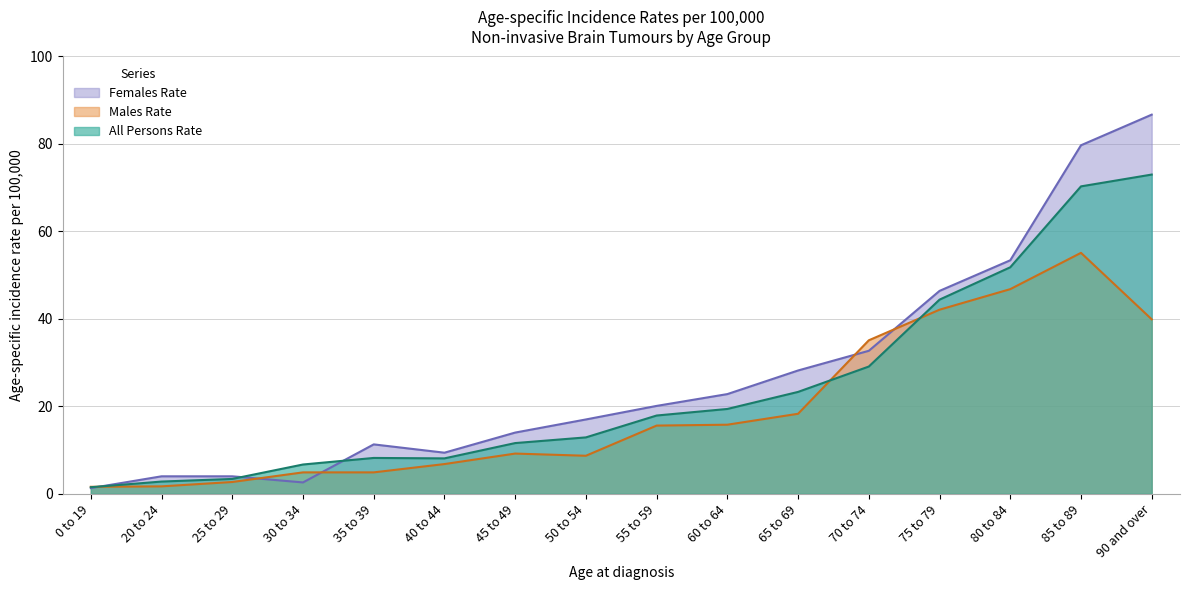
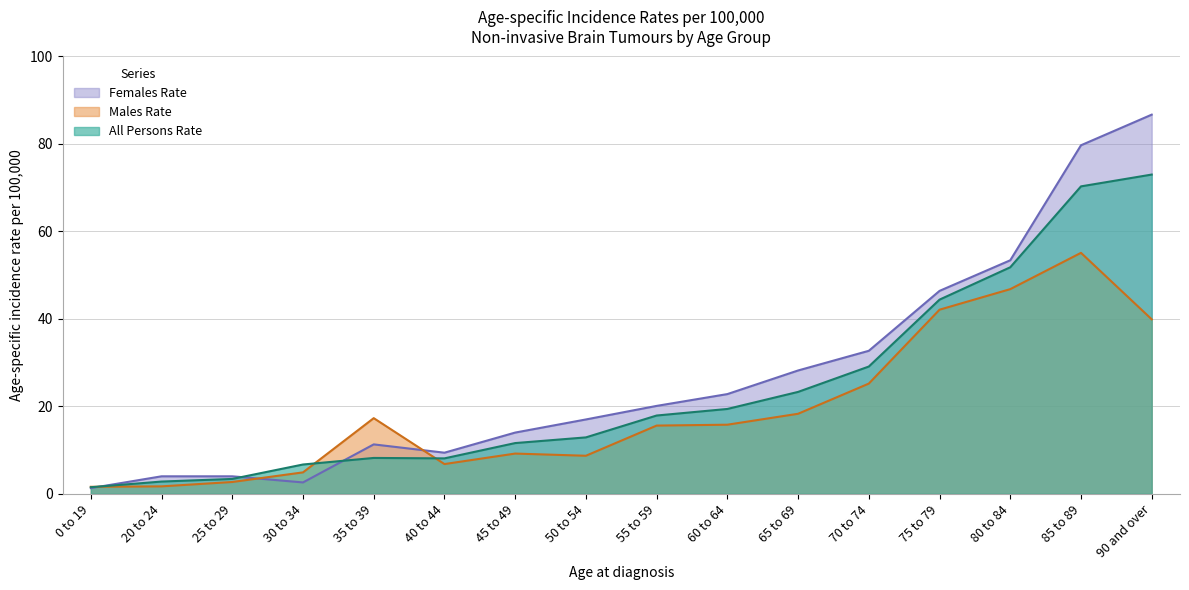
  {
    "Females Rate": {
      "20 to 24": 4,
      "25 to 29": 4,
      "30 to 34": 3,
      "35 to 39": 11,
      "40 to 44": 9,
      "45 to 49": 14,
      "50 to 54": 17,
      "55 to 59": 20,
      "60 to 64": 23,
      "65 to 69": 28,
      "70 to 74": 33,
      "75 to 79": 46,
      "80 to 84": 53,
      "85 to 89": 80,
      "90 and over": 87
    },
    "Males Rate": {
      "20 to 24": 2,
      "25 to 29": 3,
      "30 to 34": 5,
-     "35 to 39": 5,
+     "35 to 39": 17,
      "40 to 44": 7,
      "45 to 49": 9,
      "50 to 54": 9,
      "55 to 59": 16,
      "60 to 64": 16,
      "65 to 69": 18,
-     "70 to 74": 35,
+     "70 to 74": 25,
      "75 to 79": 42,
      "80 to 84": 47,
      "85 to 89": 55,
      "90 and over": 40
    },
    "All Persons Rate": {
      "20 to 24": 3,
      "25 to 29": 3,
      "30 to 34": 7,
      "35 to 39": 8,
      "40 to 44": 8,
      "45 to 49": 12,
      "50 to 54": 13,
      "55 to 59": 18,
      "60 to 64": 19,
      "65 to 69": 23,
      "70 to 74": 29,
      "75 to 79": 44,
      "80 to 84": 52,
      "85 to 89": 70,
      "90 and over": 73
    }
  }
